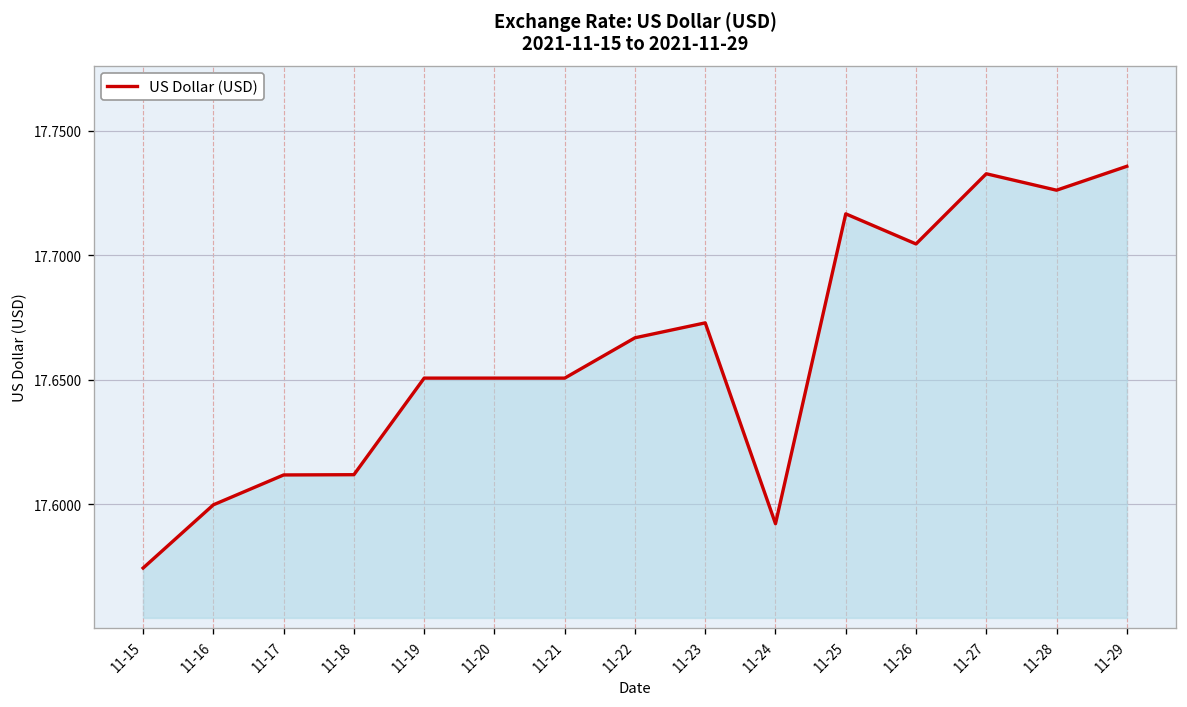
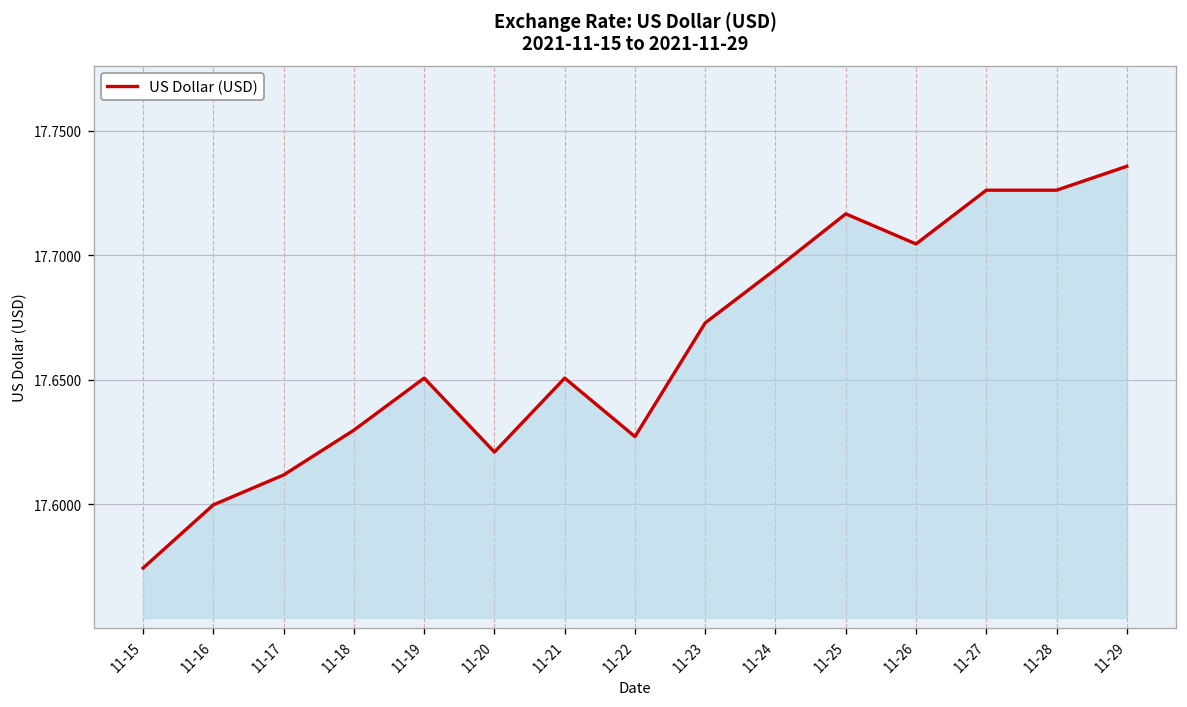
  {
    "11-15": 17.574,
    "11-16": 17.600,
    "11-17": 17.612,
-   "11-18": 17.612,
+   "11-18": 17.630,
    "11-19": 17.651,
-   "11-20": 17.651,
+   "11-20": 17.621,
    "11-21": 17.651,
-   "11-22": 17.667,
+   "11-22": 17.627,
    "11-23": 17.673,
-   "11-24": 17.592,
+   "11-24": 17.694,
    "11-25": 17.717,
    "11-26": 17.705,
-   "11-27": 17.733,
+   "11-27": 17.726,
    "11-28": 17.726,
    "11-29": 17.736
  }
